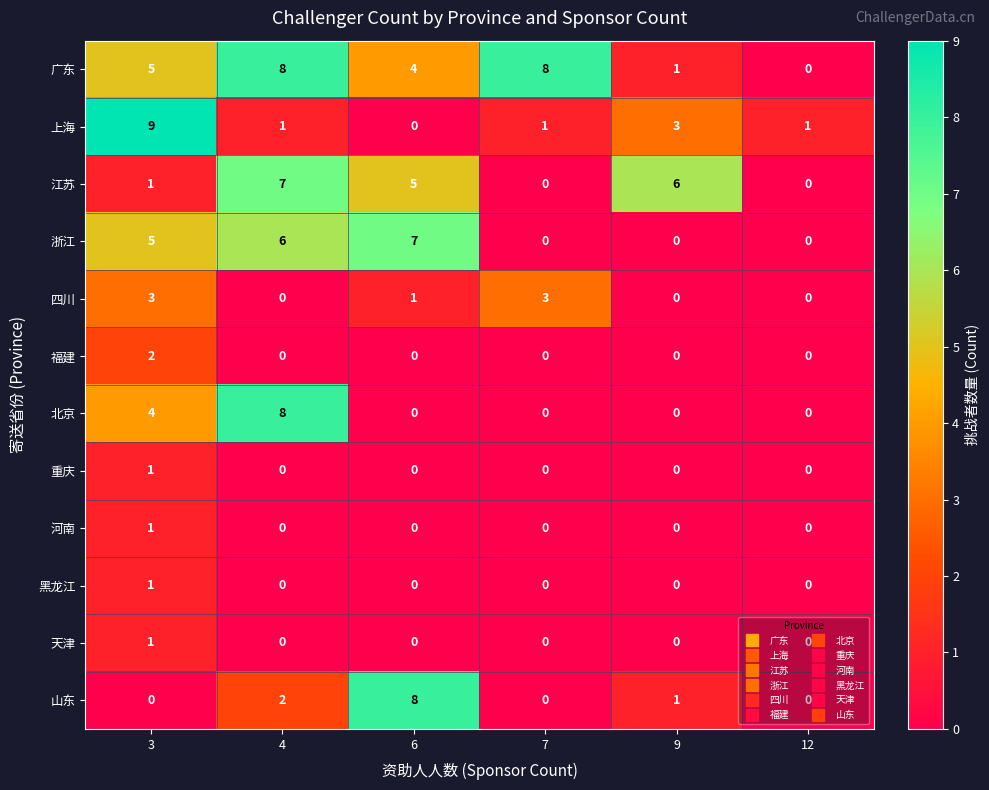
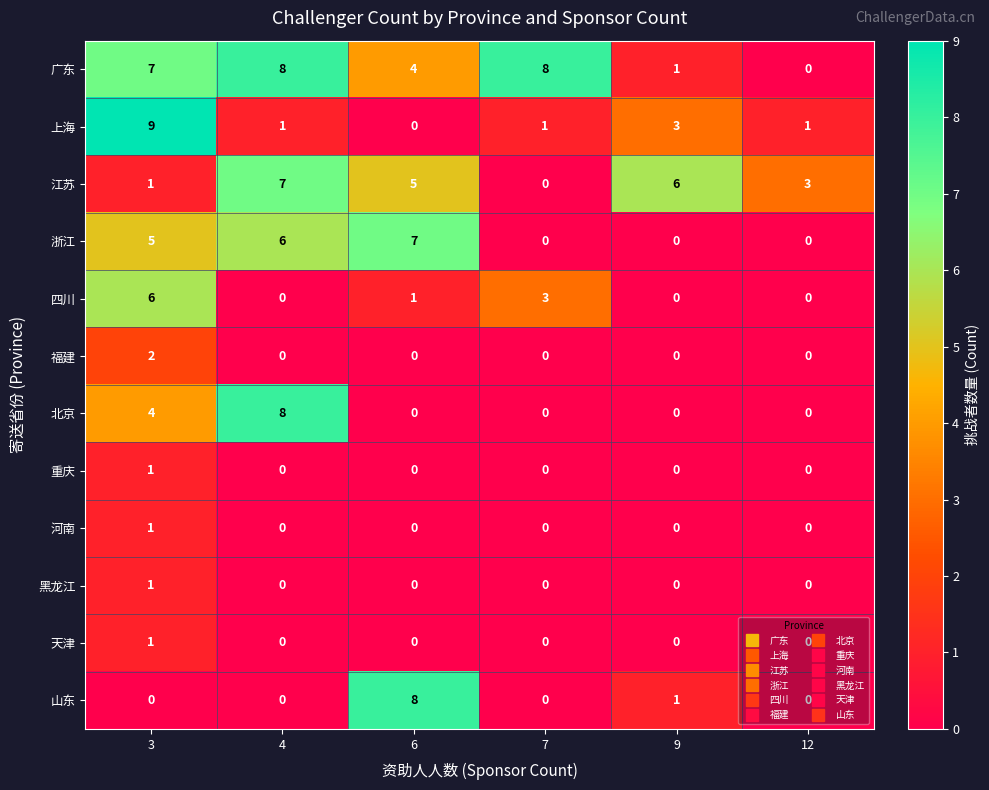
  {
    "广东": {
-     "3": 5,
+     "3": 7,
      "4": 8,
      "6": 4,
      "7": 8,
      "9": 1,
      "12": 0
    },
    "上海": {
      "3": 9,
      "4": 1,
      "6": 0,
      "7": 1,
      "9": 3,
      "12": 1
    },
    "江苏": {
      "3": 1,
      "4": 7,
      "6": 5,
      "7": 0,
      "9": 6,
-     "12": 0
+     "12": 3
    },
    "浙江": {
      "3": 5,
      "4": 6,
      "6": 7,
      "7": 0,
      "9": 0,
      "12": 0
    },
    "四川": {
-     "3": 3,
+     "3": 6,
      "4": 0,
      "6": 1,
      "7": 3,
      "9": 0,
      "12": 0
    },
    "福建": {
      "3": 2,
      "4": 0,
      "6": 0,
      "7": 0,
      "9": 0,
      "12": 0
    },
    "北京": {
      "3": 4,
      "4": 8,
      "6": 0,
      "7": 0,
      "9": 0,
      "12": 0
    },
    "重庆": {
      "3": 1,
      "4": 0,
      "6": 0,
      "7": 0,
      "9": 0,
      "12": 0
    },
    "河南": {
      "3": 1,
      "4": 0,
      "6": 0,
      "7": 0,
      "9": 0,
      "12": 0
    },
    "黑龙江": {
      "3": 1,
      "4": 0,
      "6": 0,
      "7": 0,
      "9": 0,
      "12": 0
    },
    "天津": {
      "3": 1,
      "4": 0,
      "6": 0,
      "7": 0,
      "9": 0
    },
    "山东": {
      "3": 0,
-     "4": 2,
+     "4": 0,
      "6": 8,
      "7": 0,
      "9": 1
    }
  }
